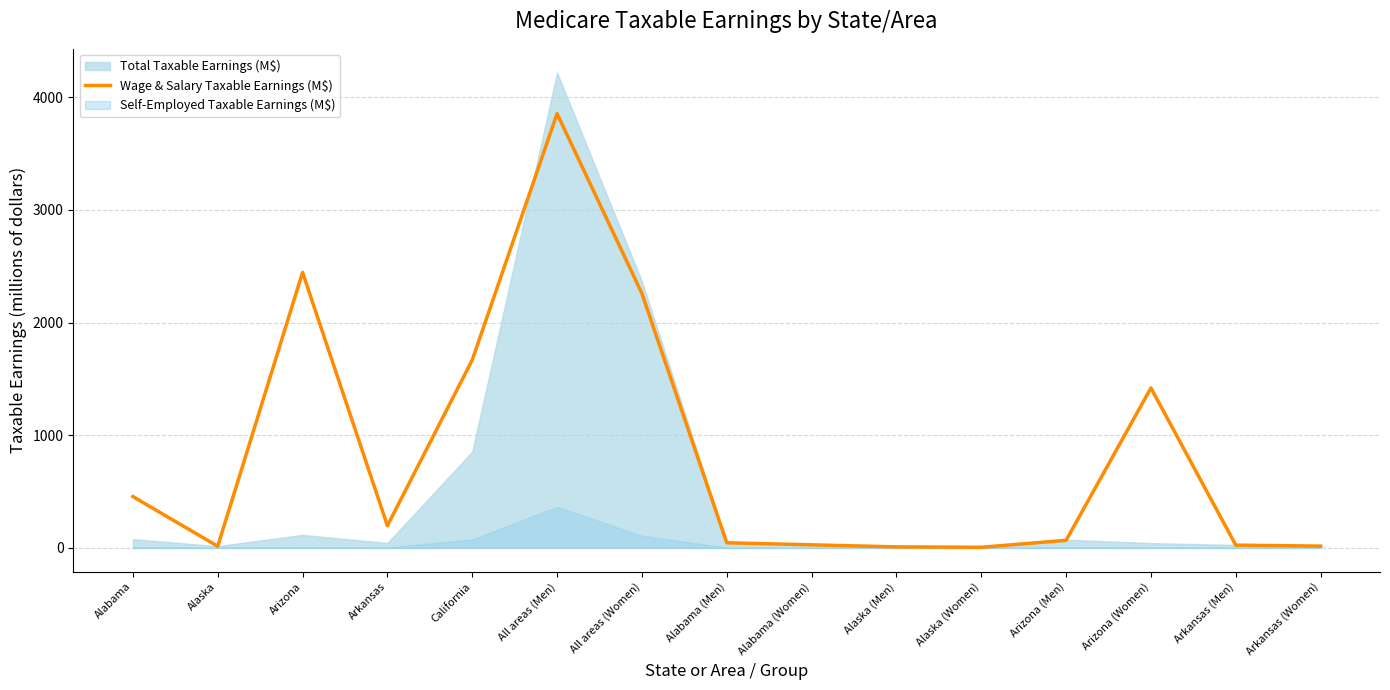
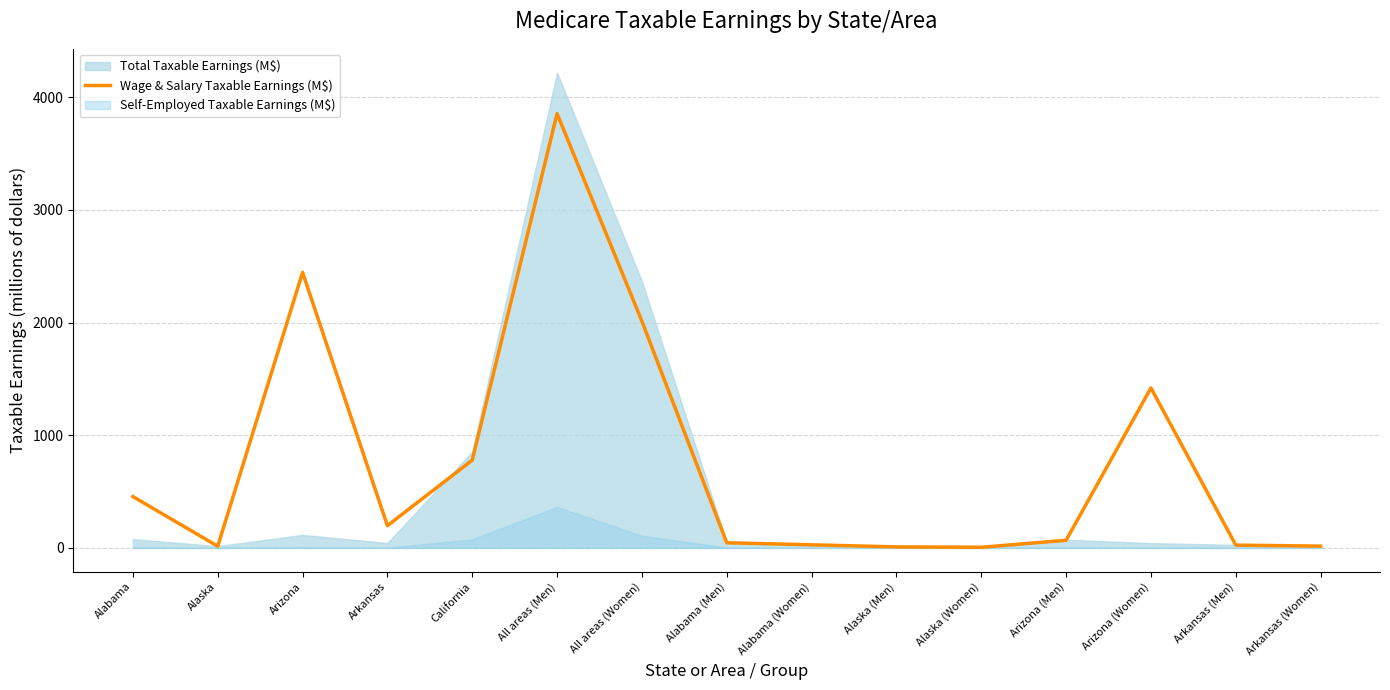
  {
    "Wage & Salary Taxable Earnings (M$)": {
      "Alabama": 460,
      "Arizona": 2450,
      "Arkansas": 200,
-     "California": 1670,
+     "California": 780,
      "All areas (Men)": 3850,
-     "All areas (Women)": 2260,
+     "All areas (Women)": 2010,
      "Arizona (Women)": 1420
    }
  }
